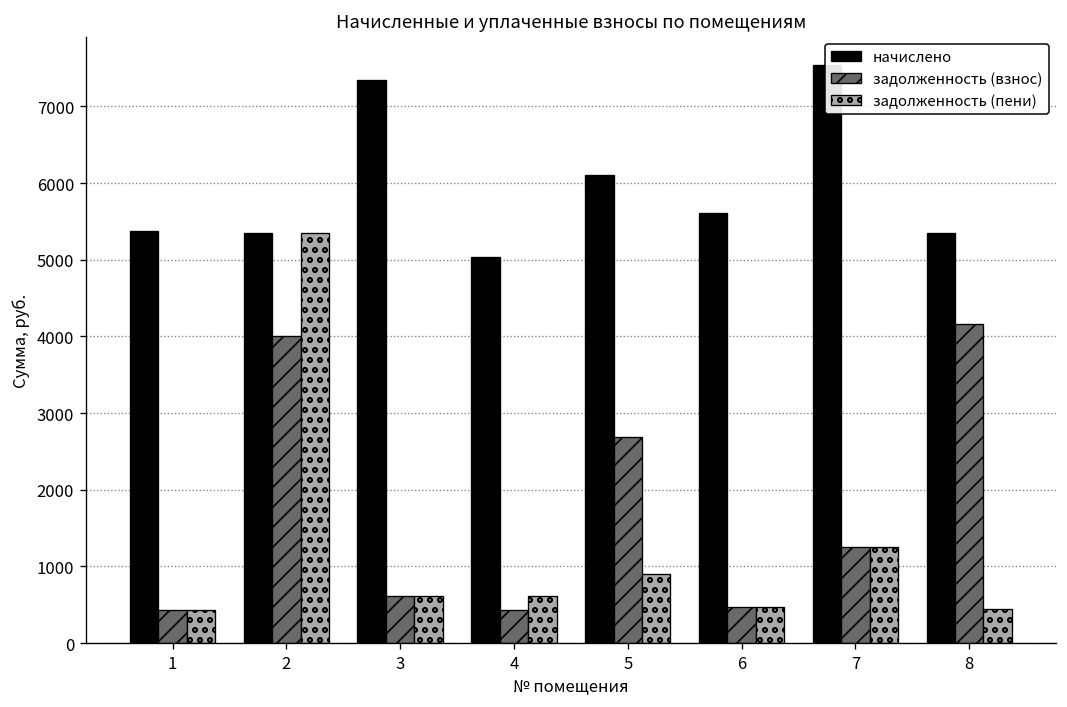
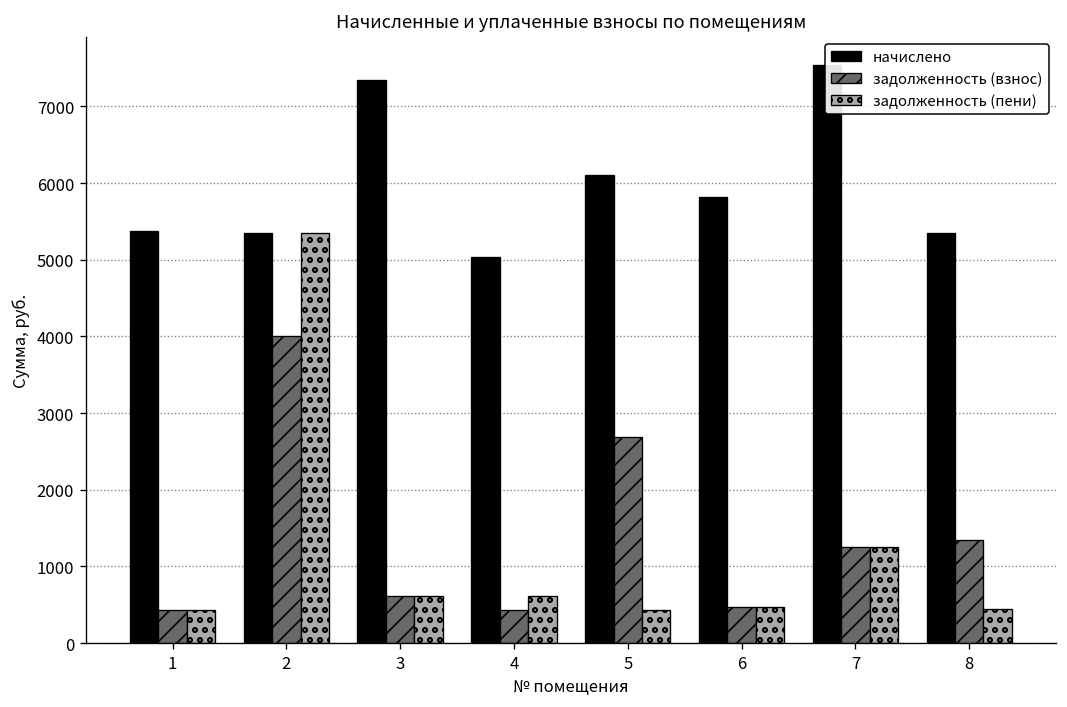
  {
    "начислено": {
      "1": 5400,
      "2": 5300,
      "3": 7400,
      "4": 5000,
      "5": 6100,
-     "6": 5600,
+     "6": 5800,
      "8": 5400
    },
    "задолженность (взнос)": {
      "1": 400,
      "2": 4000,
      "3": 600,
      "4": 400,
      "5": 2700,
      "6": 500,
      "7": 1300,
-     "8": 4200
+     "8": 1300
    },
    "задолженность (пени)": {
      "1": 400,
      "2": 5300,
      "3": 600,
      "4": 600,
-     "5": 900,
+     "5": 400,
      "6": 500,
      "7": 1300,
      "8": 400
    }
  }
